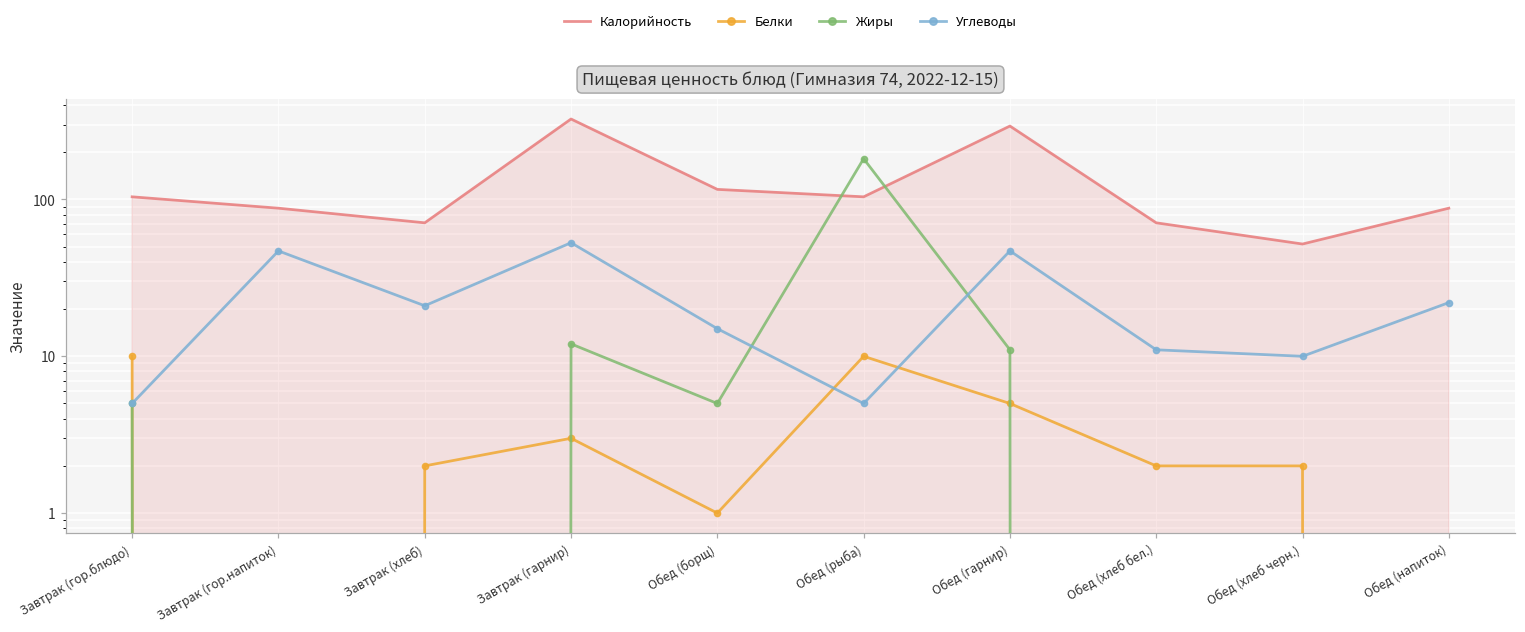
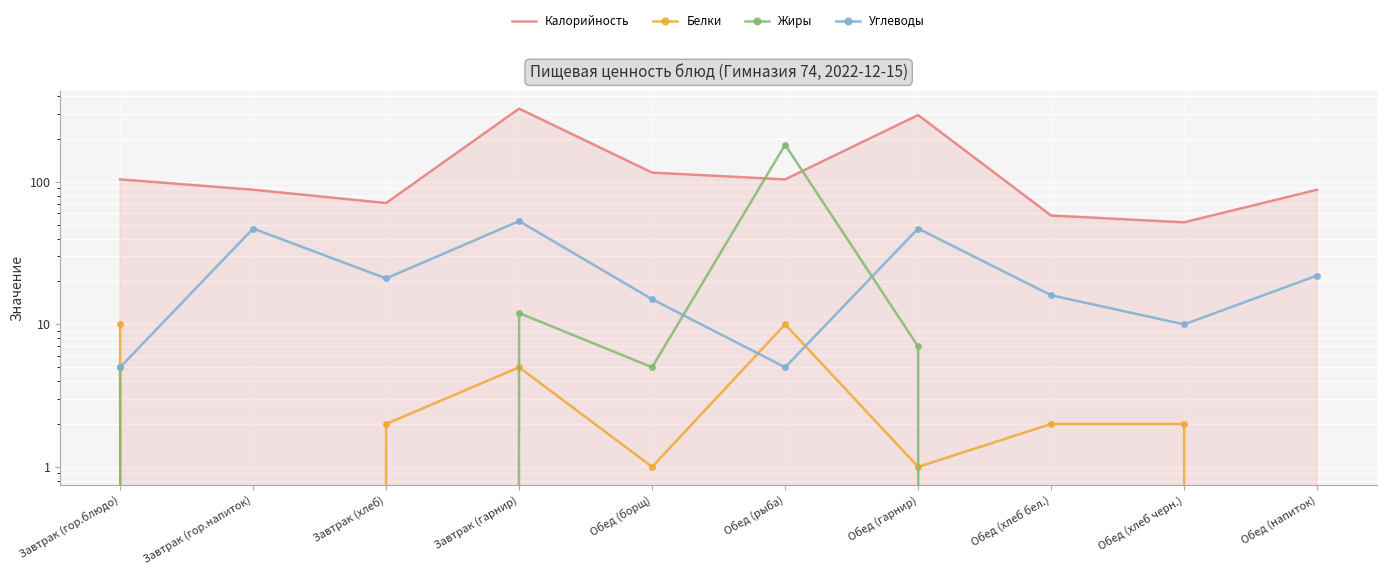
  {
    "Калорийность": {
      "Завтрак (гор.блюдо)": 100,
      "Завтрак (гор.напиток)": 90,
      "Завтрак (хлеб)": 70,
      "Завтрак (гарнир)": 330,
      "Обед (борщ)": 120,
      "Обед (рыба)": 100,
      "Обед (гарнир)": 290,
-     "Обед (хлеб бел.)": 70,
+     "Обед (хлеб бел.)": 58,
      "Обед (хлеб черн.)": 52,
      "Обед (напиток)": 90
    },
    "Белки": {
      "Завтрак (гор.блюдо)": 10,
      "Завтрак (хлеб)": 2,
-     "Завтрак (гарнир)": 3,
+     "Завтрак (гарнир)": 5,
      "Обед (борщ)": 1,
      "Обед (рыба)": 10,
-     "Обед (гарнир)": 5,
+     "Обед (гарнир)": 1,
      "Обед (хлеб бел.)": 2,
      "Обед (хлеб черн.)": 2
    },
    "Жиры": {
      "Завтрак (гарнир)": 12,
      "Обед (борщ)": 5,
      "Обед (рыба)": 180,
-     "Обед (гарнир)": 11
+     "Обед (гарнир)": 7
    },
    "Углеводы": {
      "Завтрак (гор.напиток)": 47,
      "Завтрак (хлеб)": 21,
      "Завтрак (гарнир)": 53,
      "Обед (борщ)": 15,
      "Обед (рыба)": 5,
      "Обед (гарнир)": 47,
-     "Обед (хлеб бел.)": 11,
+     "Обед (хлеб бел.)": 16,
      "Обед (хлеб черн.)": 10,
      "Обед (напиток)": 22
    }
  }
